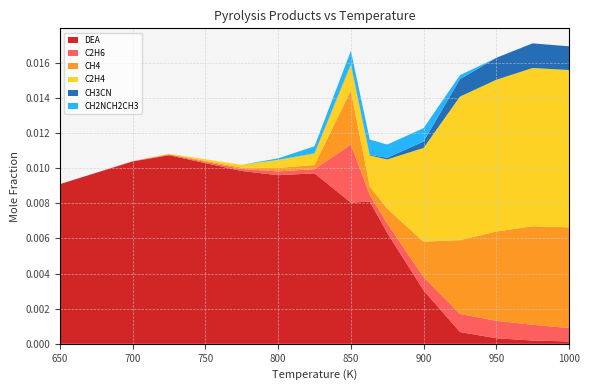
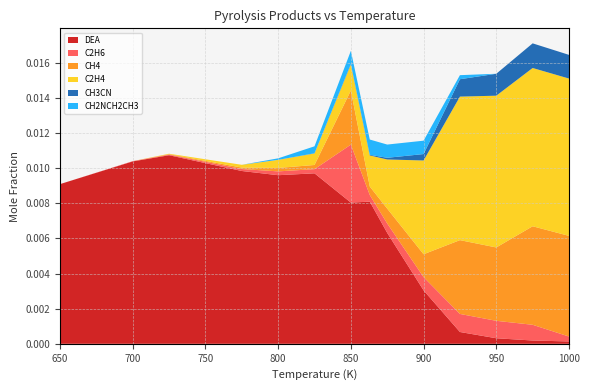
  {
    "DEA": {
      "800": 0.0096,
      "850": 0.0080,
      "900": 0.0030,
      "950": 0.0003
    },
    "C2H6": {
      "800": 0.0002,
      "850": 0.0033,
      "900": 0.0008,
      "950": 0.0010,
-     "1000": 0.0008
+     "1000": 0.0003
    },
    "CH4": {
      "800": 0.0002,
      "850": 0.0031,
-     "900": 0.0020,
-     "950": 0.0051,
+     "900": 0.0013,
+     "950": 0.0042,
      "1000": 0.0057
    },
    "C2H4": {
      "900": 0.0053,
      "950": 0.0086,
      "1000": 0.0090
    },
    "CH3CN": {
      "900": 0.0004
    },
    "CH2NCH2CH3": {
      "850": 0.0007,
      "900": 0.0008
    }
  }
